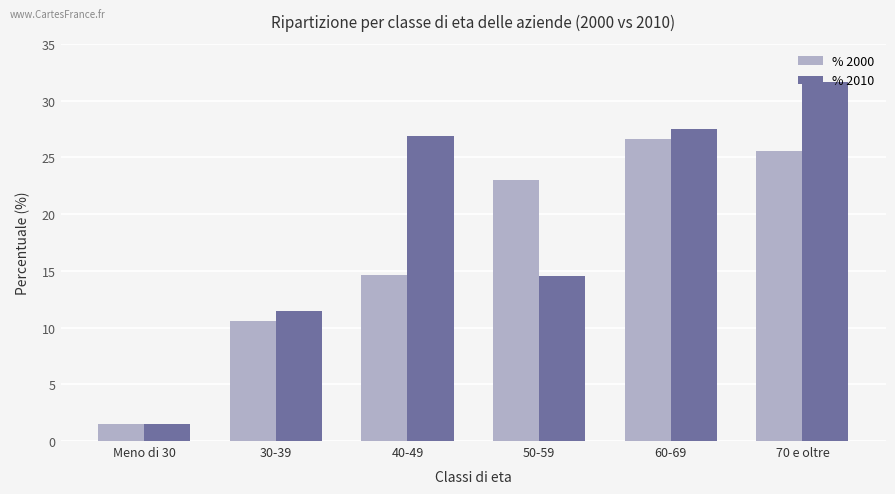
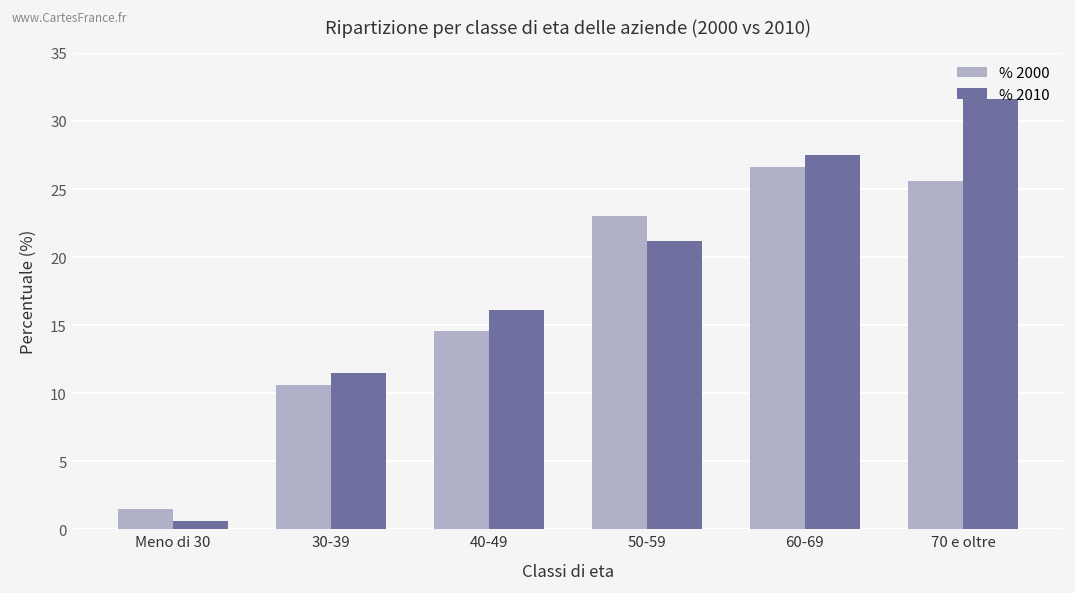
  {
    "% 2000": {
      "Meno di 30": 1.5,
      "30-39": 10.6,
      "40-49": 14.6,
      "50-59": 23.0,
      "60-69": 26.6,
      "70 e oltre": 25.6
    },
    "% 2010": {
-     "Meno di 30": 1.5,
+     "Meno di 30": 0.6,
      "30-39": 11.5,
-     "40-49": 26.9,
-     "50-59": 14.5,
+     "40-49": 16.1,
+     "50-59": 21.2,
      "60-69": 27.5,
      "70 e oltre": 31.6
    }
  }
